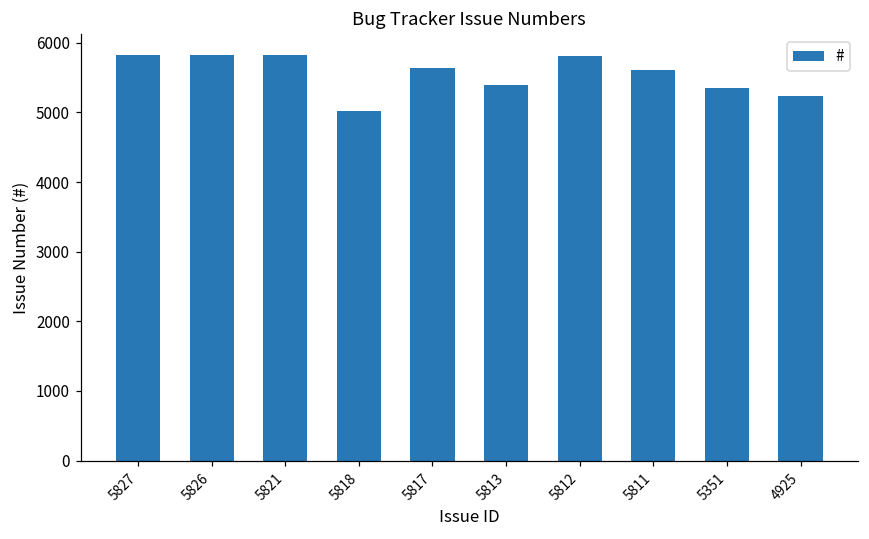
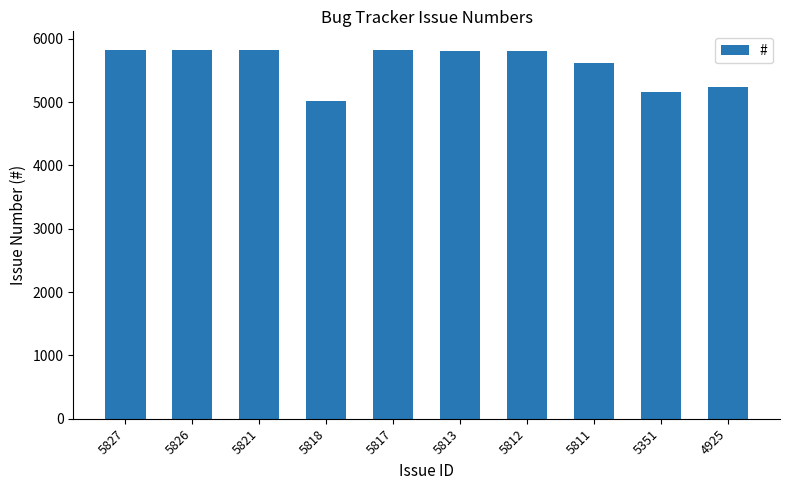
  {
    "5827": 5800,
    "5826": 5800,
    "5821": 5800,
    "5818": 5000,
-   "5817": 5600,
-   "5813": 5400,
+   "5817": 5800,
+   "5813": 5800,
    "5812": 5800,
    "5811": 5600,
-   "5351": 5400,
+   "5351": 5200,
    "4925": 5200
  }
